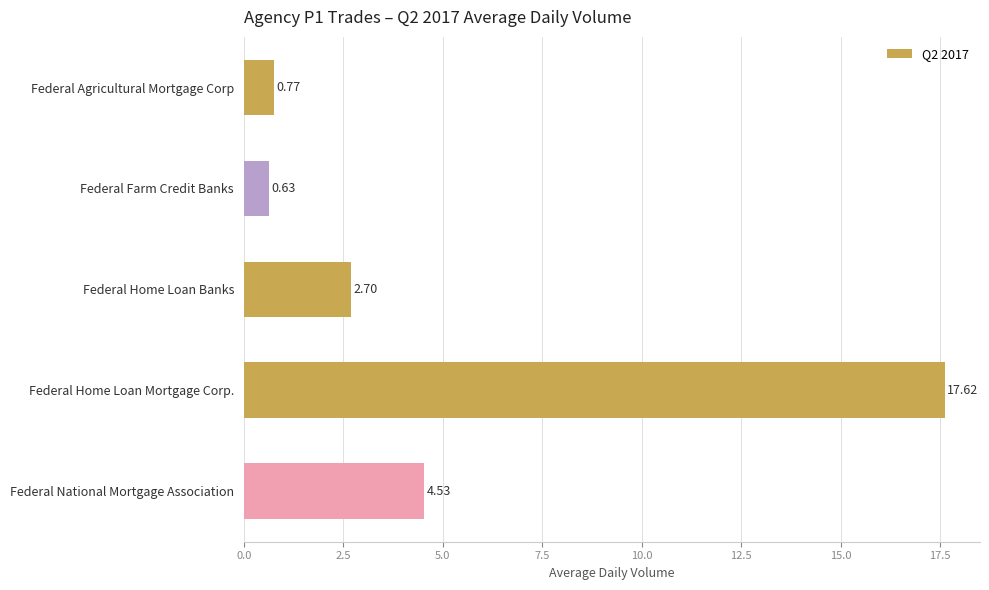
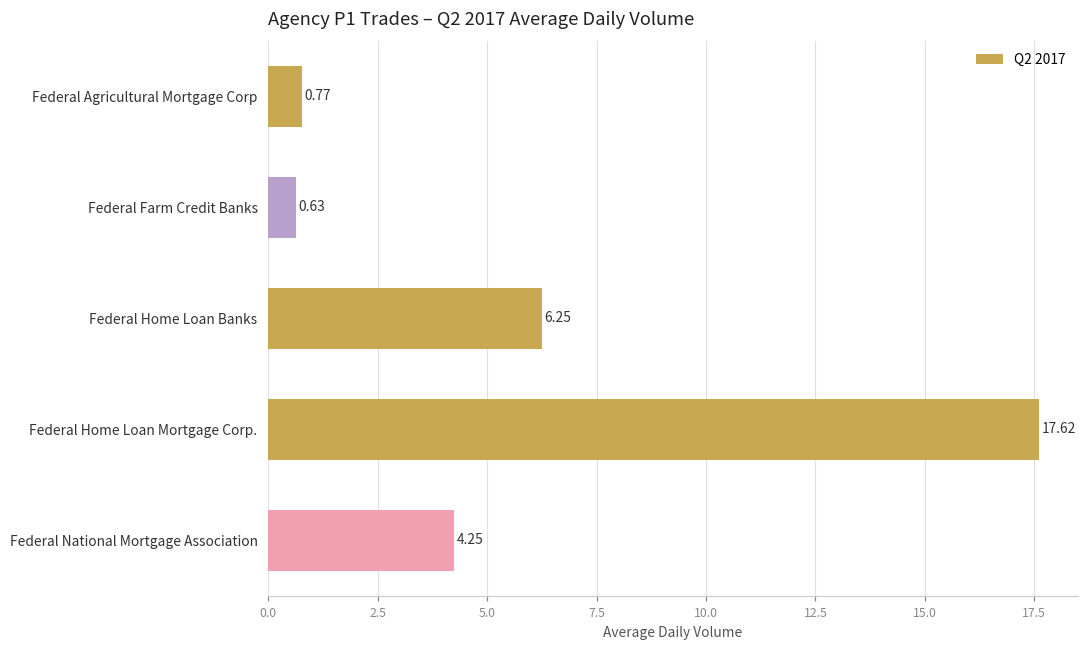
  {
    "Federal Agricultural Mortgage Corp": 0.77,
    "Federal Farm Credit Banks": 0.63,
-   "Federal Home Loan Banks": 2.70,
+   "Federal Home Loan Banks": 6.25,
    "Federal Home Loan Mortgage Corp.": 17.62,
-   "Federal National Mortgage Association": 4.53
+   "Federal National Mortgage Association": 4.25
  }
